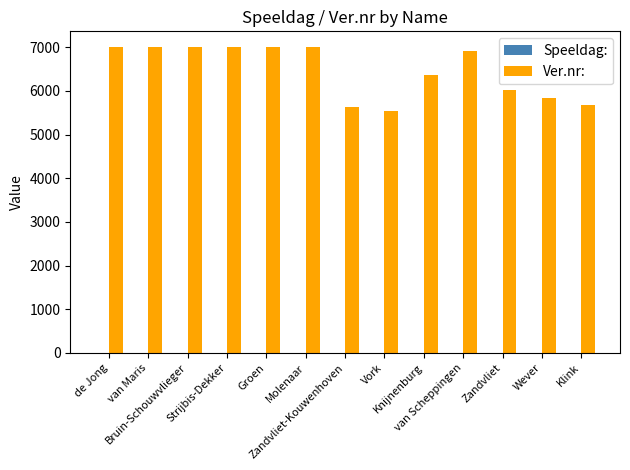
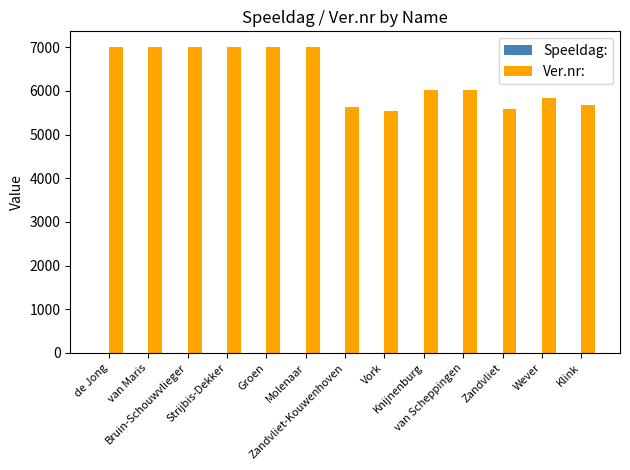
  {
    "Ver.nr:": {
      "de Jong": 7000,
      "van Maris": 7000,
      "Bruin-Schouwvlieger": 7000,
      "Strijbis-Dekker": 7000,
      "Groen": 7000,
      "Molenaar": 7000,
      "Zandvliet-Kouwenhoven": 5600,
      "Vork": 5500,
-     "Knijnenburg": 6400,
-     "van Scheppingen": 6900,
-     "Zandvliet": 6000,
+     "Knijnenburg": 6000,
+     "van Scheppingen": 6000,
+     "Zandvliet": 5600,
      "Wever": 5800,
      "Klink": 5700
    }
  }
